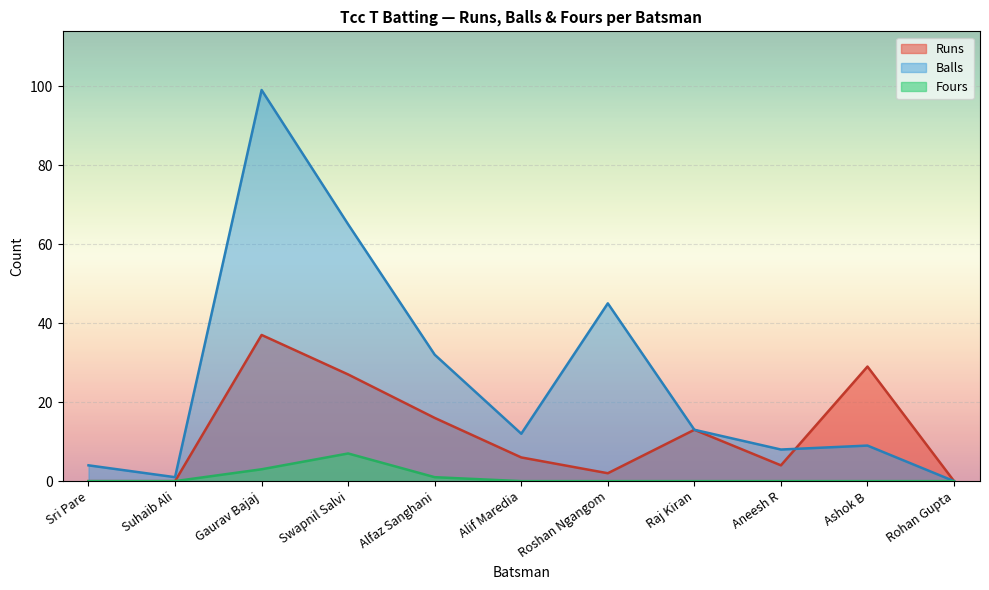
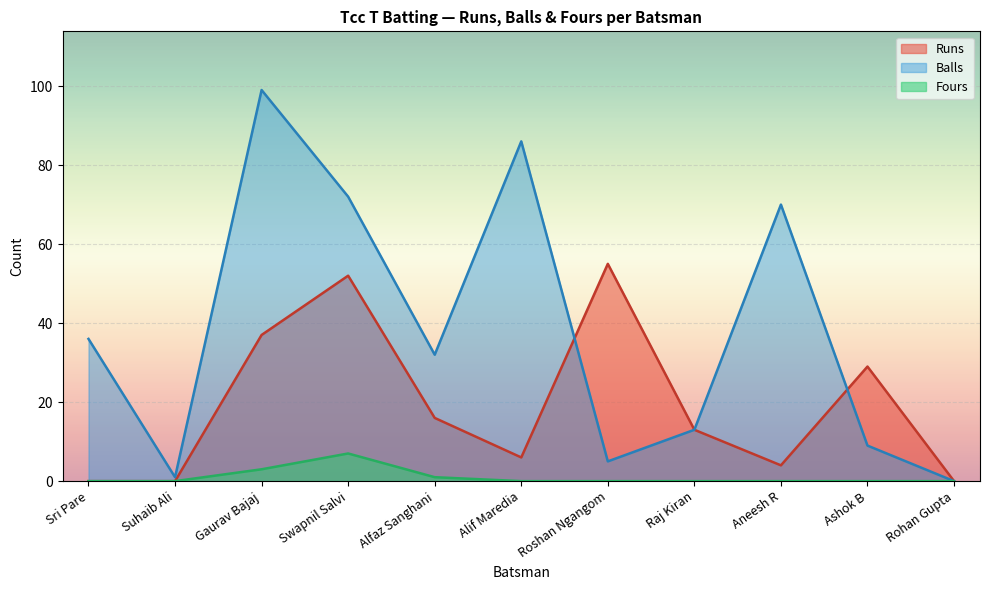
  {
    "Runs": {
      "Gaurav Bajaj": 37,
-     "Swapnil Salvi": 27,
+     "Swapnil Salvi": 52,
      "Alfaz Sanghani": 16,
      "Alif Maredia": 6,
-     "Roshan Ngangom": 2,
+     "Roshan Ngangom": 55,
      "Aneesh R": 4,
      "Ashok B": 29
    },
    "Balls": {
-     "Sri Pare": 4,
+     "Sri Pare": 36,
      "Suhaib Ali": 1,
      "Gaurav Bajaj": 99,
-     "Swapnil Salvi": 65,
+     "Swapnil Salvi": 72,
      "Alfaz Sanghani": 32,
-     "Alif Maredia": 12,
-     "Roshan Ngangom": 45,
-     "Aneesh R": 8,
+     "Alif Maredia": 86,
+     "Roshan Ngangom": 5,
+     "Aneesh R": 70,
      "Ashok B": 9
    },
    "Fours": {
      "Gaurav Bajaj": 3,
      "Swapnil Salvi": 7,
      "Alfaz Sanghani": 1,
      "Alif Maredia": 0,
      "Roshan Ngangom": 0,
      "Raj Kiran": 0,
      "Aneesh R": 0,
      "Ashok B": 0
    }
  }
